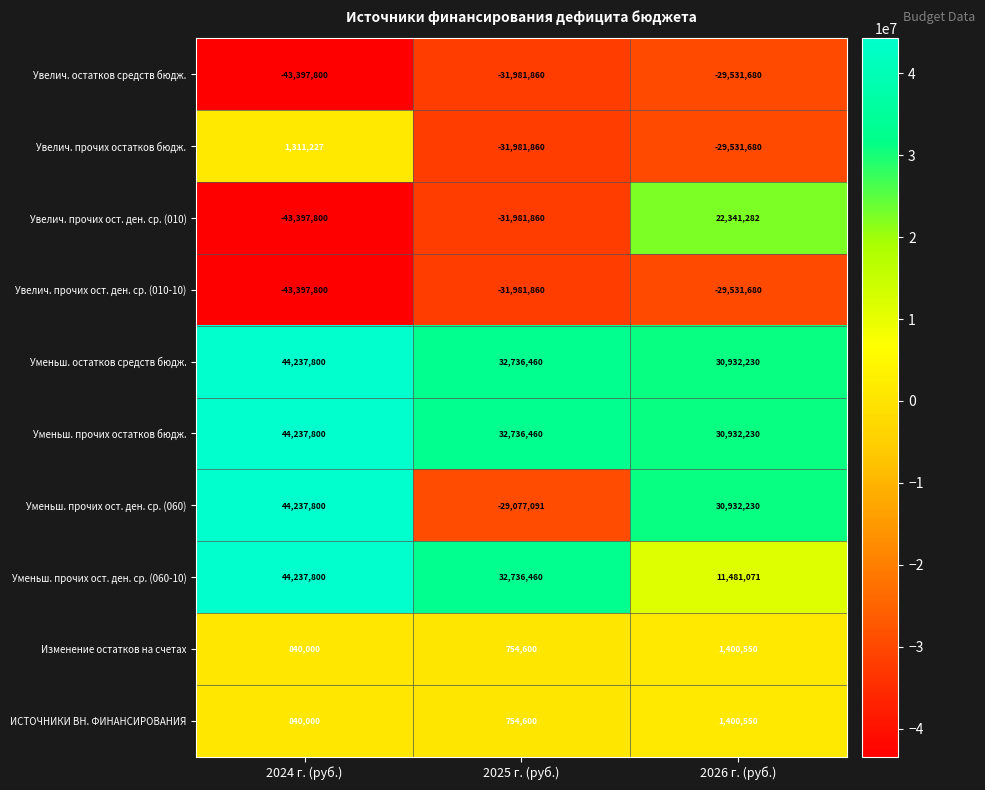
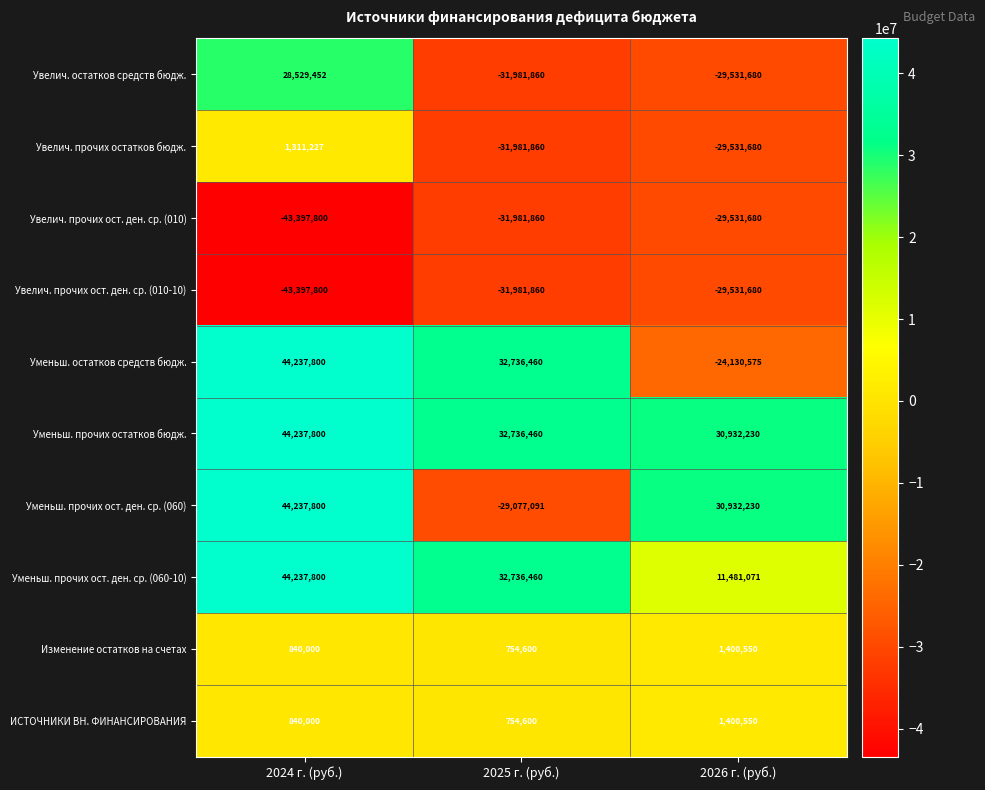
  {
    "Увелич. остатков средств бюдж.": {
-     "2024 г. (руб.)": "-43,397,800",
+     "2024 г. (руб.)": "28,529,452",
      "2025 г. (руб.)": "-31,981,860",
      "2026 г. (руб.)": "-29,531,680"
    },
    "Увелич. прочих остатков бюдж.": {
      "2024 г. (руб.)": "1,311,227",
      "2025 г. (руб.)": "-31,981,860",
      "2026 г. (руб.)": "-29,531,680"
    },
    "Увелич. прочих ост. ден. ср. (010)": {
      "2024 г. (руб.)": "-43,397,800",
      "2025 г. (руб.)": "-31,981,860",
-     "2026 г. (руб.)": "22,341,282"
+     "2026 г. (руб.)": "-29,531,680"
    },
    "Увелич. прочих ост. ден. ср. (010-10)": {
      "2024 г. (руб.)": "-43,397,800",
      "2025 г. (руб.)": "-31,981,860",
      "2026 г. (руб.)": "-29,531,680"
    },
    "Уменьш. остатков средств бюдж.": {
      "2024 г. (руб.)": "44,237,800",
      "2025 г. (руб.)": "32,736,460",
-     "2026 г. (руб.)": "30,932,230"
+     "2026 г. (руб.)": "-24,130,575"
    },
    "Уменьш. прочих остатков бюдж.": {
      "2024 г. (руб.)": "44,237,800",
      "2025 г. (руб.)": "32,736,460",
      "2026 г. (руб.)": "30,932,230"
    },
    "Уменьш. прочих ост. ден. ср. (060)": {
      "2024 г. (руб.)": "44,237,800",
      "2025 г. (руб.)": "-29,077,091",
      "2026 г. (руб.)": "30,932,230"
    },
    "Уменьш. прочих ост. ден. ср. (060-10)": {
      "2024 г. (руб.)": "44,237,800",
      "2025 г. (руб.)": "32,736,460",
      "2026 г. (руб.)": "11,481,071"
    },
    "Изменение остатков на счетах": {
      "2024 г. (руб.)": "840,000",
      "2025 г. (руб.)": "754,600",
      "2026 г. (руб.)": "1,400,550"
    },
    "ИСТОЧНИКИ ВН. ФИНАНСИРОВАНИЯ": {
      "2024 г. (руб.)": "840,000",
      "2025 г. (руб.)": "754,600",
      "2026 г. (руб.)": "1,400,550"
    }
  }
